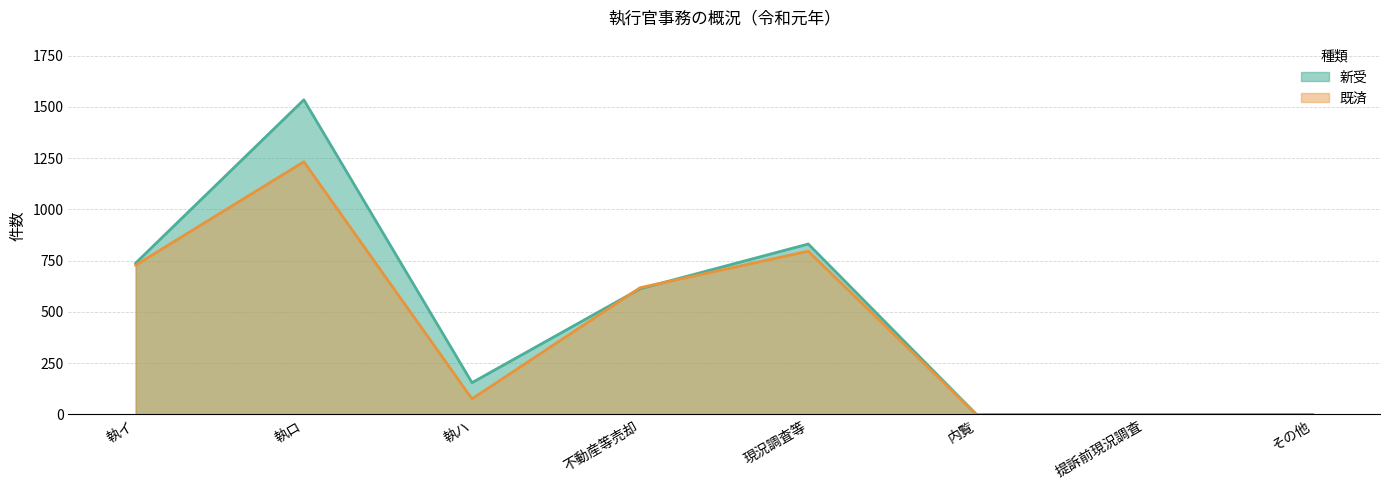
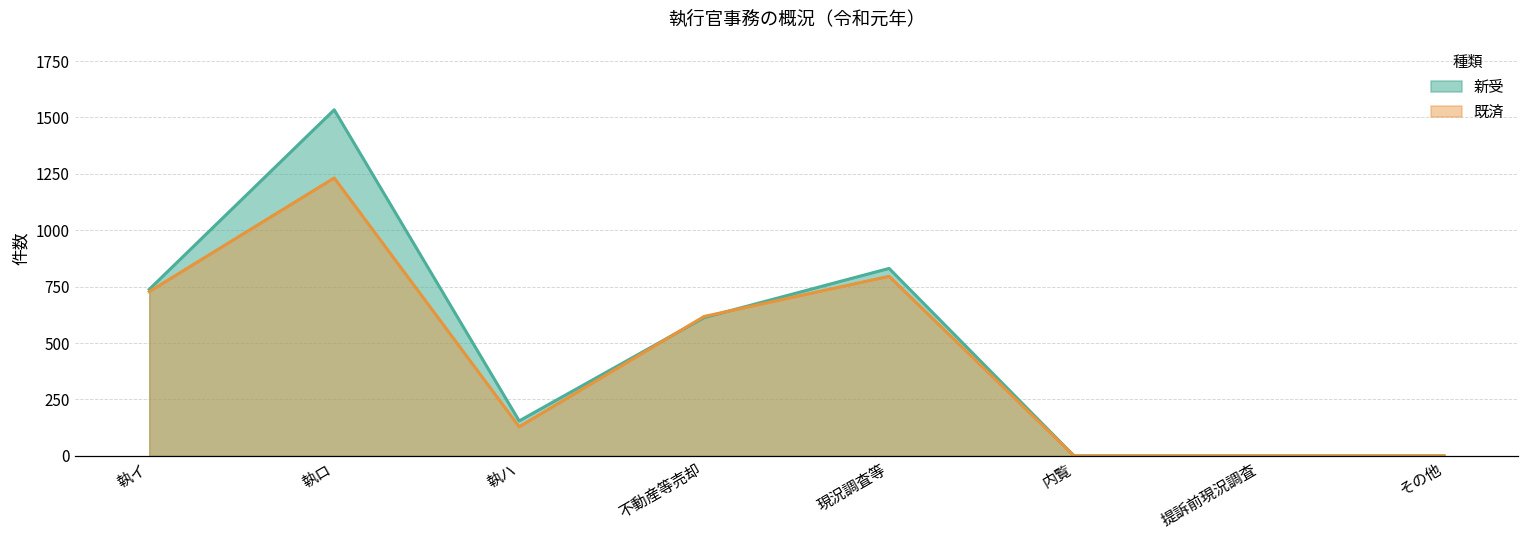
  {
    "新受": {
      "執ロ": 1530,
      "執ハ": 160,
      "現況調査等": 830
    },
    "既済": {
      "執ロ": 1230,
-     "執ハ": 80,
+     "執ハ": 130,
      "現況調査等": 800
    }
  }
